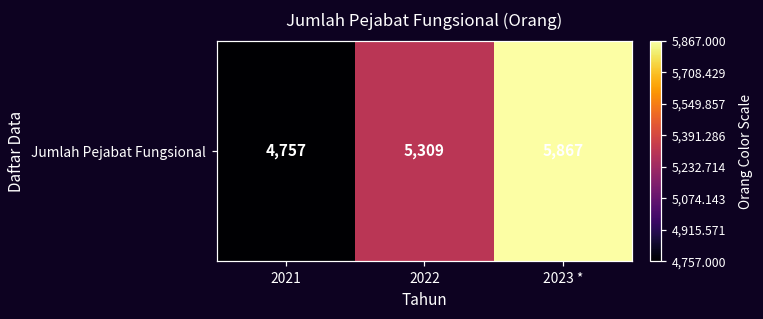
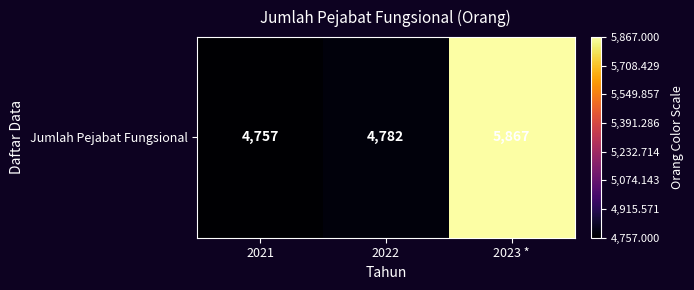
  {
    "Jumlah Pejabat Fungsional": {
      "2021": "4,757",
-     "2022": "5,309",
+     "2022": "4,782",
      "2023 *": "5,867"
    }
  }
